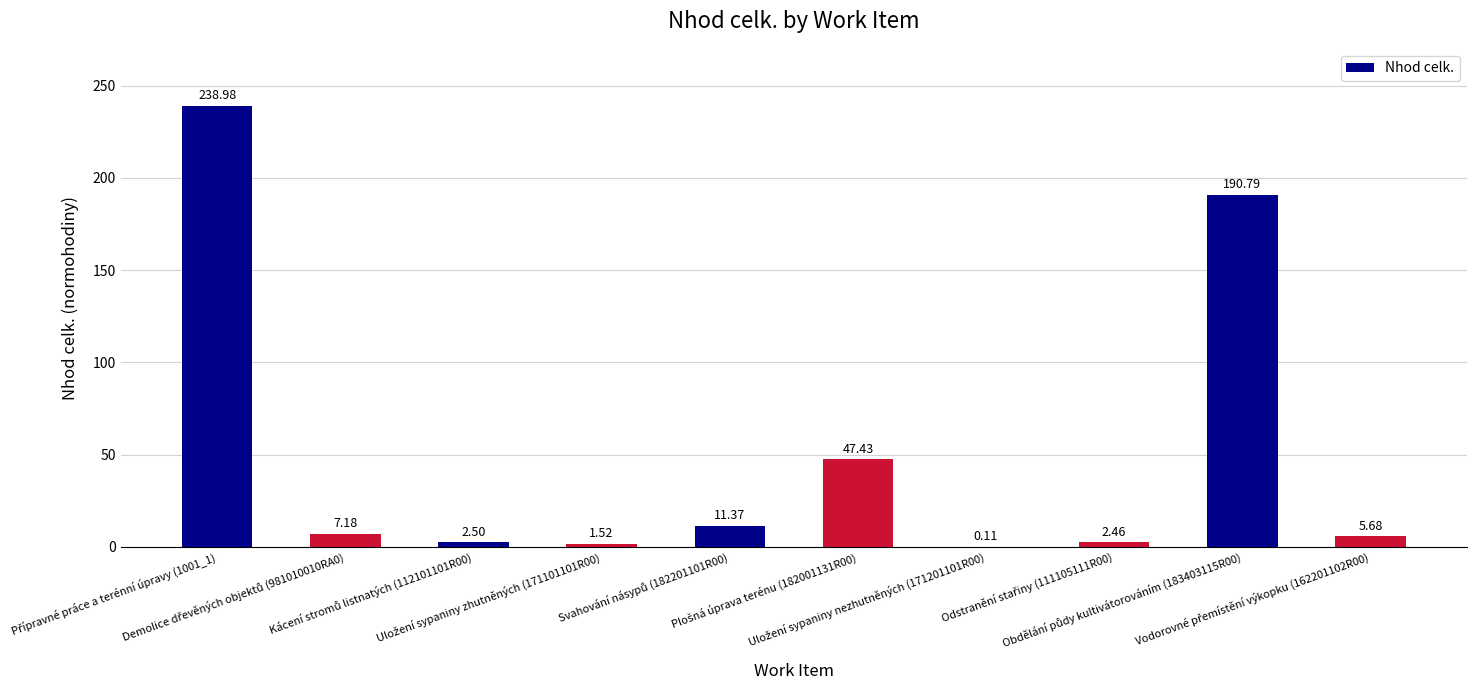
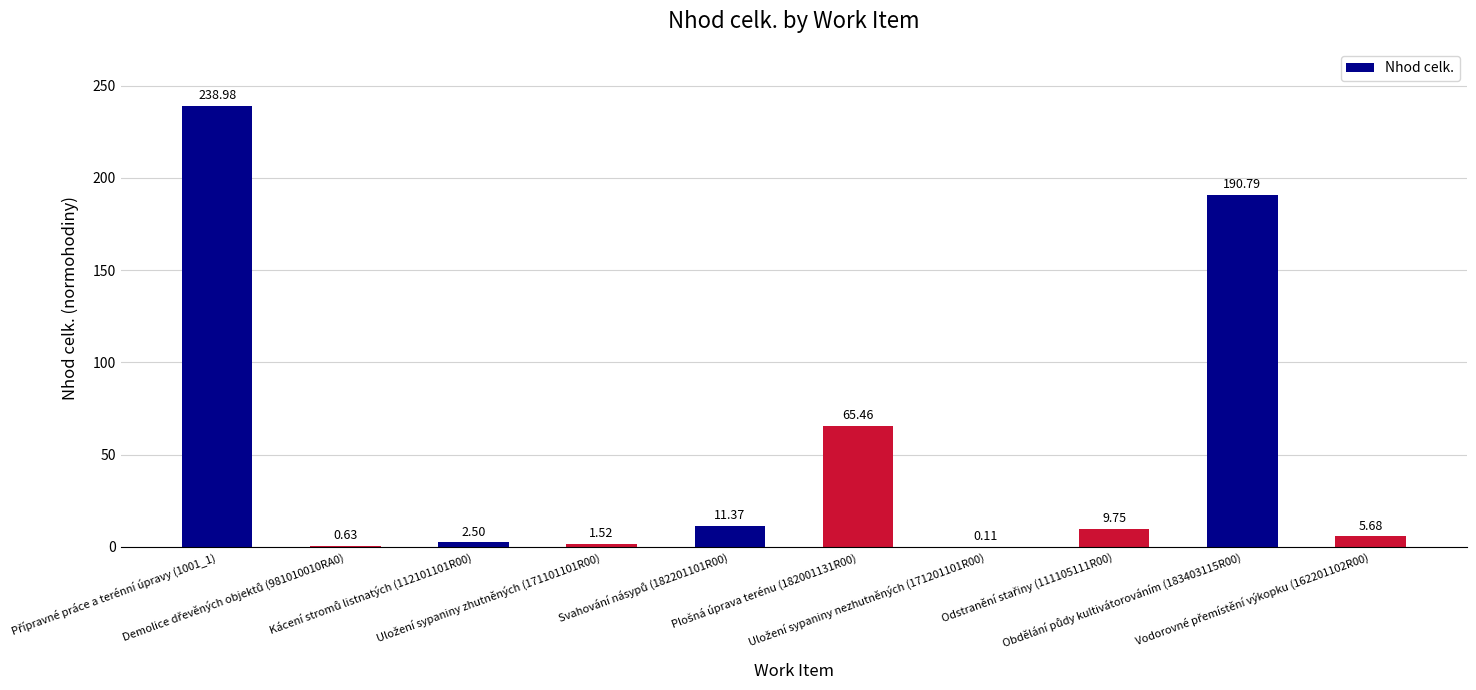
  {
    "Přípravné práce a terénní úpravy (1001_1)": 238.98,
-   "Demolice dřevěných objektů (981010010RA0)": 7.18,
+   "Demolice dřevěných objektů (981010010RA0)": 0.63,
    "Kácení stromů listnatých (112101101R00)": 2.50,
    "Uložení sypaniny zhutněných (171101101R00)": 1.52,
    "Svahování násypů (182201101R00)": 11.37,
-   "Plošná úprava terénu (182001131R00)": 47.43,
+   "Plošná úprava terénu (182001131R00)": 65.46,
    "Uložení sypaniny nezhutněných (171201101R00)": 0.11,
-   "Odstranění stařiny (111105111R00)": 2.46,
+   "Odstranění stařiny (111105111R00)": 9.75,
    "Obdělání půdy kultivátorováním (183403115R00)": 190.79,
    "Vodorovné přemístění výkopku (162201102R00)": 5.68
  }
